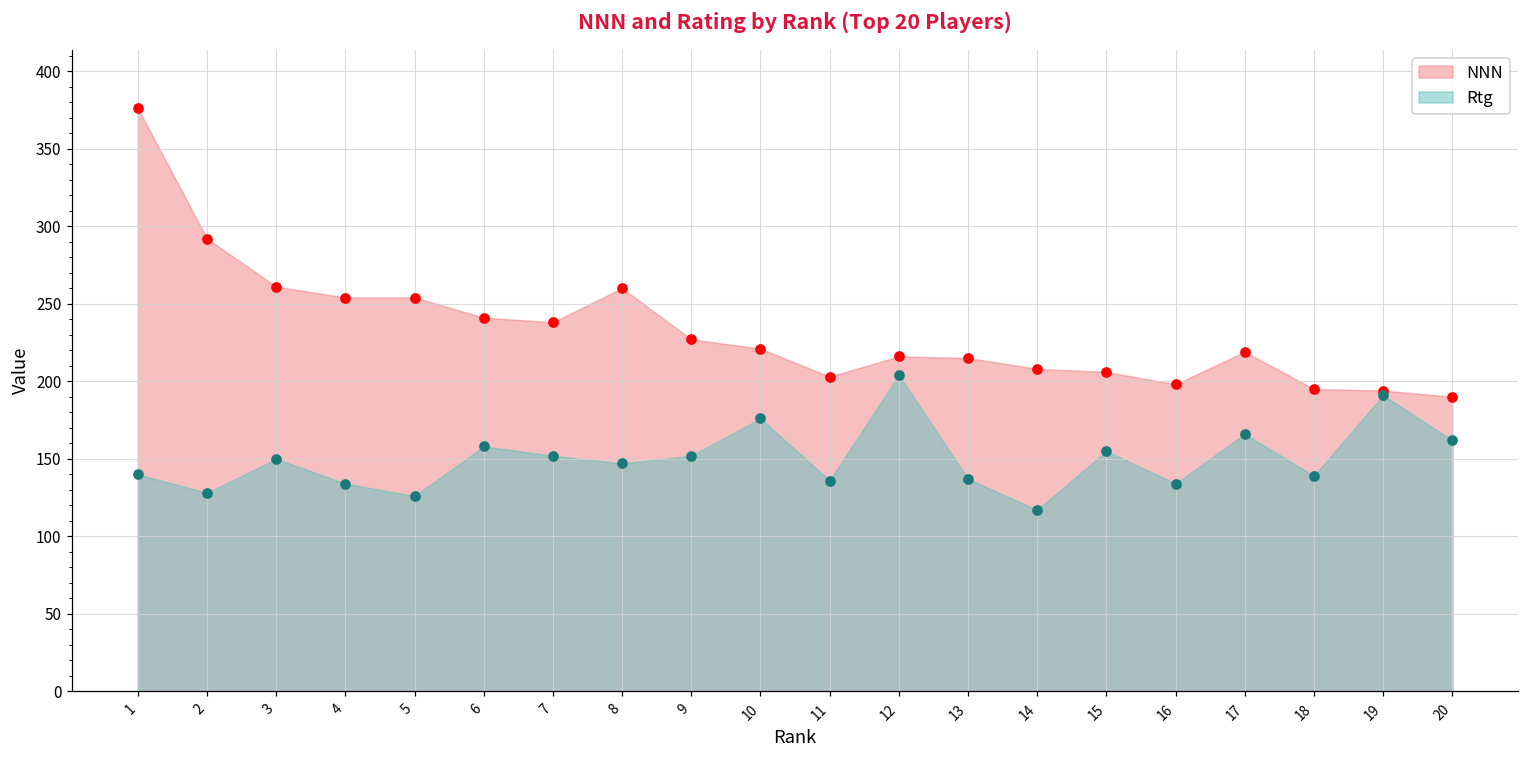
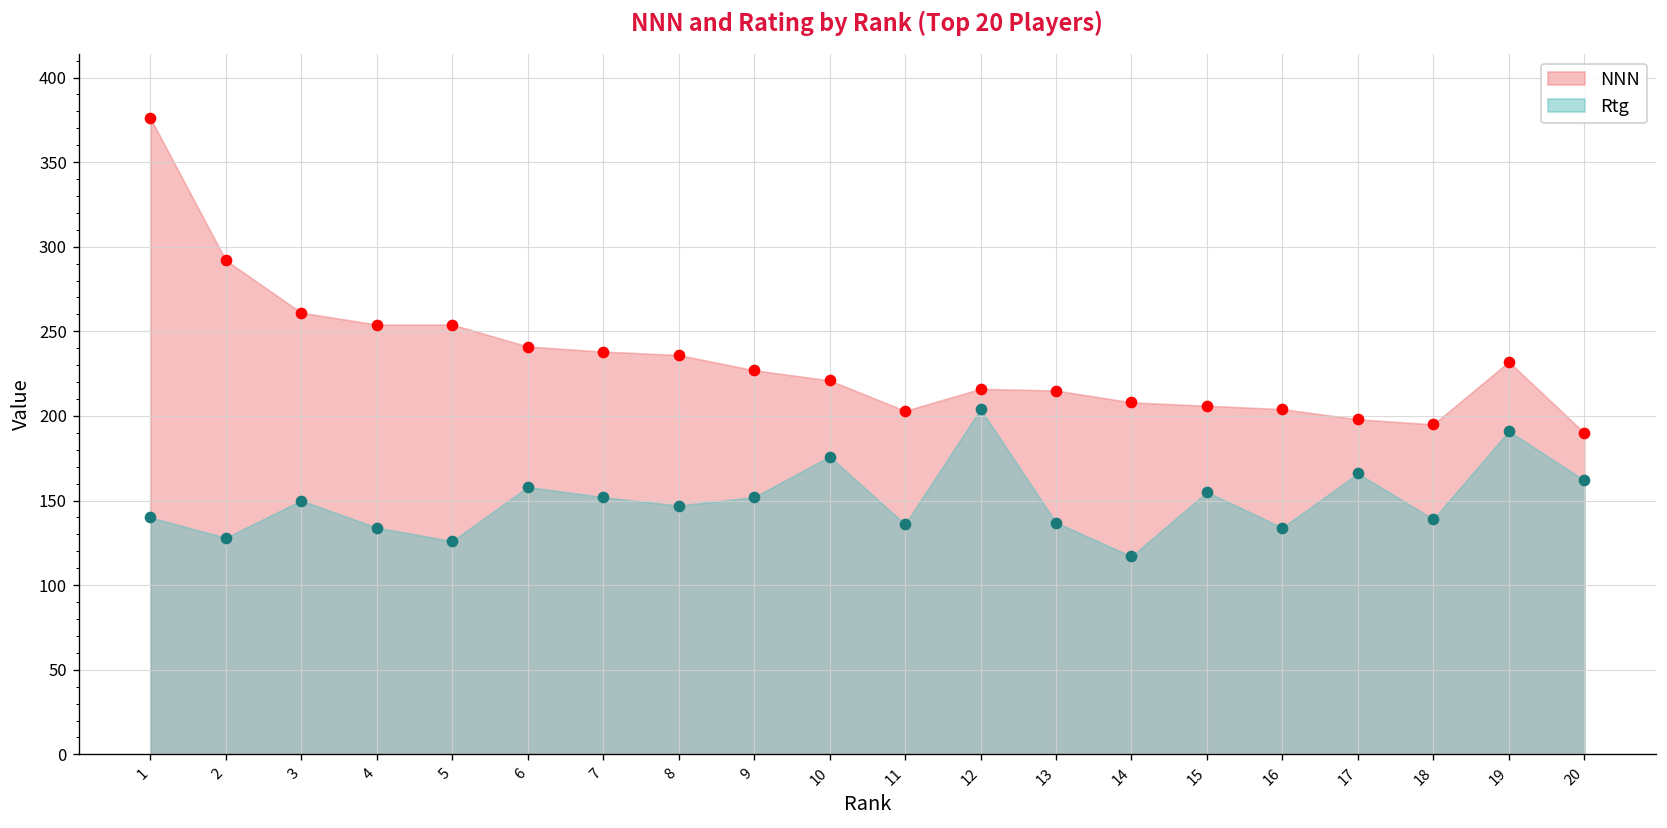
  {
    "NNN": {
      "1": 376,
      "2": 292,
      "3": 261,
      "4": 254,
      "5": 254,
      "6": 241,
      "7": 238,
-     "8": 260,
+     "8": 236,
      "9": 227,
      "10": 221,
      "11": 203,
      "12": 216,
      "13": 215,
      "14": 208,
      "15": 206,
-     "16": 198,
-     "17": 219,
+     "16": 204,
+     "17": 198,
      "18": 195,
-     "19": 194,
+     "19": 232,
      "20": 190
    },
    "Rtg": {
      "1": 140,
      "2": 128,
      "3": 150,
      "4": 134,
      "5": 126,
      "6": 158,
      "7": 152,
      "8": 147,
      "9": 152,
      "10": 176,
      "11": 136,
      "12": 204,
      "13": 137,
      "14": 117,
      "15": 155,
      "16": 134,
      "17": 166,
      "18": 139,
      "19": 191,
      "20": 162
    }
  }
